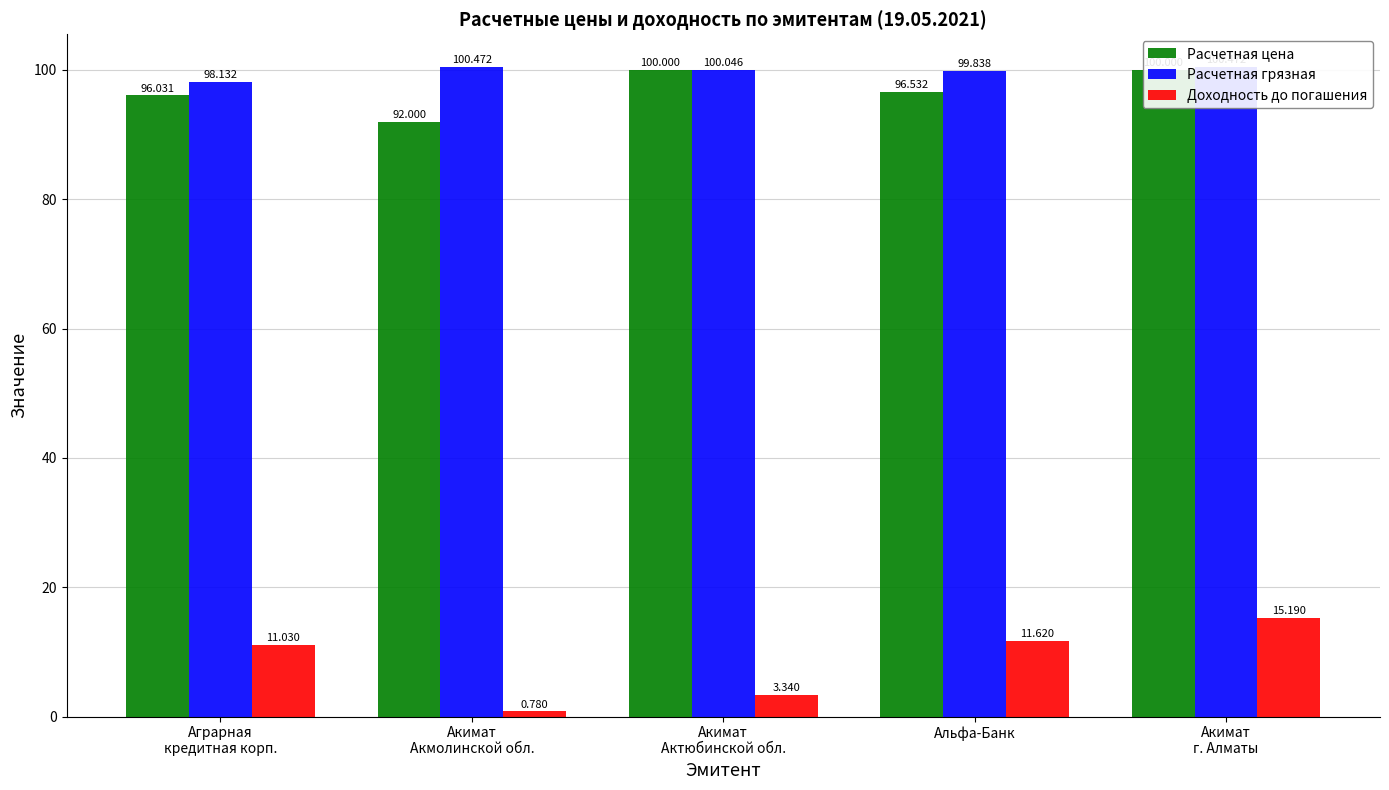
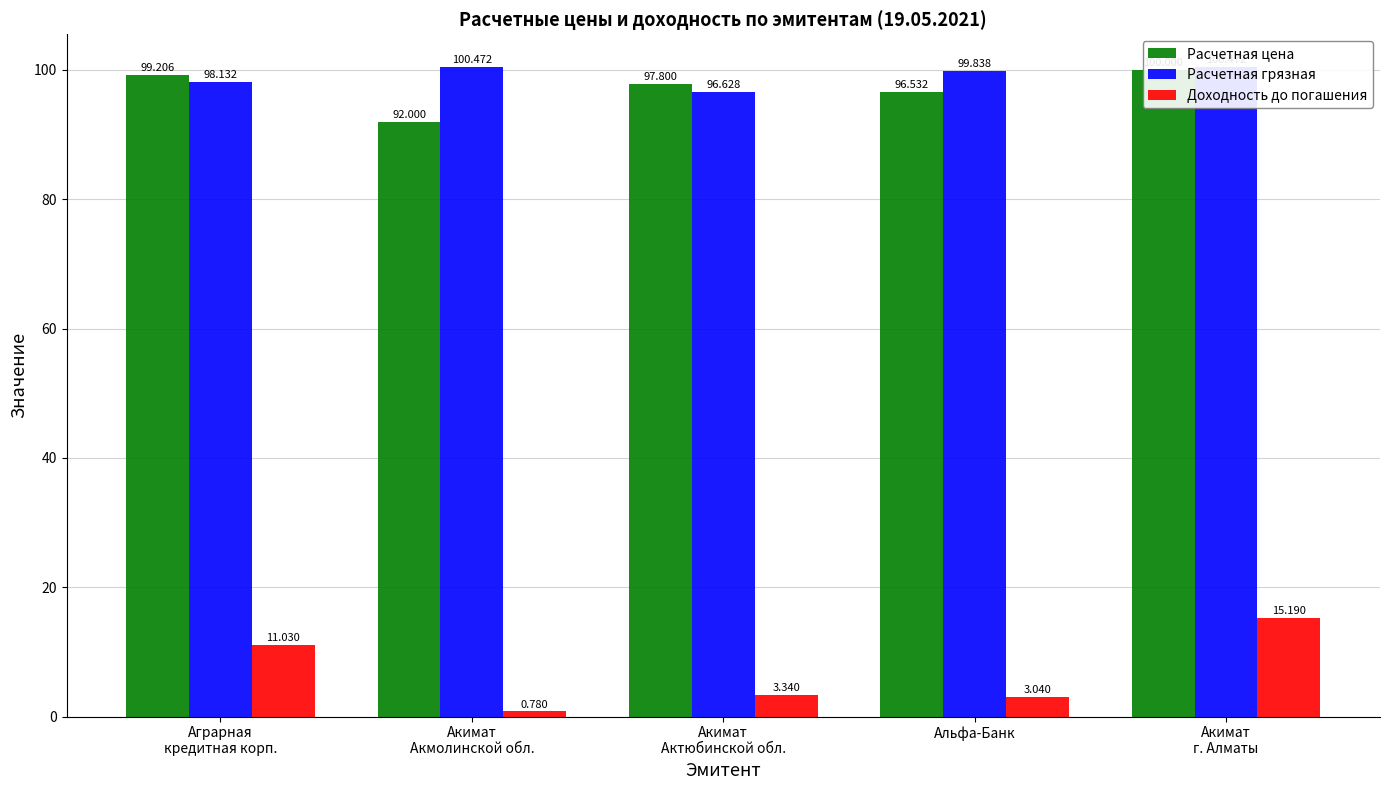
  {
    "Расчетная цена": {
-     "Аграрная кредитная корп.": 96.031,
+     "Аграрная кредитная корп.": 99.206,
      "Акимат Акмолинской обл.": 92.000,
-     "Акимат Актюбинской обл.": 100.000,
+     "Акимат Актюбинской обл.": 97.800,
      "Альфа-Банк": 96.532
    },
    "Расчетная грязная": {
      "Аграрная кредитная корп.": 98.132,
      "Акимат Акмолинской обл.": 100.472,
-     "Акимат Актюбинской обл.": 100.046,
+     "Акимат Актюбинской обл.": 96.628,
      "Альфа-Банк": 99.838
    },
    "Доходность до погашения": {
      "Аграрная кредитная корп.": 11.030,
      "Акимат Акмолинской обл.": 0.780,
      "Акимат Актюбинской обл.": 3.340,
-     "Альфа-Банк": 11.620,
+     "Альфа-Банк": 3.040,
      "Акимат г. Алматы": 15.190
    }
  }
